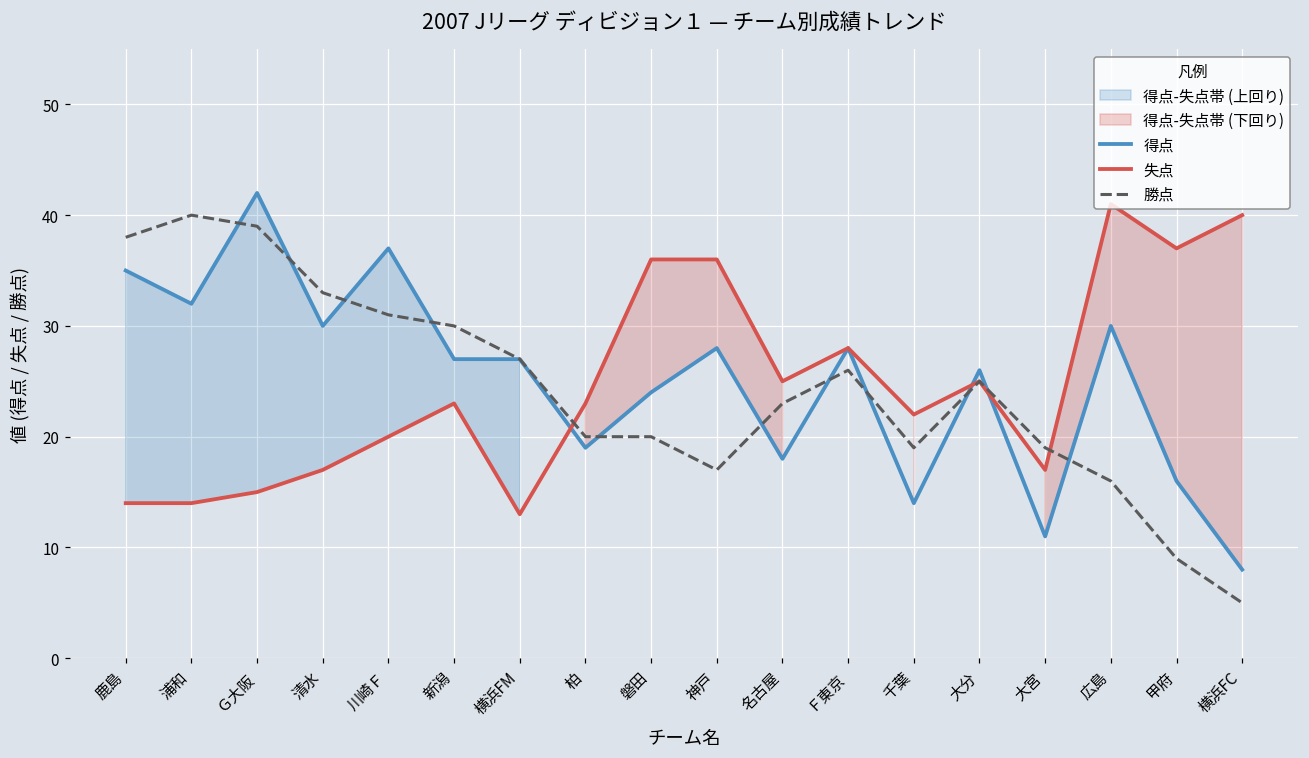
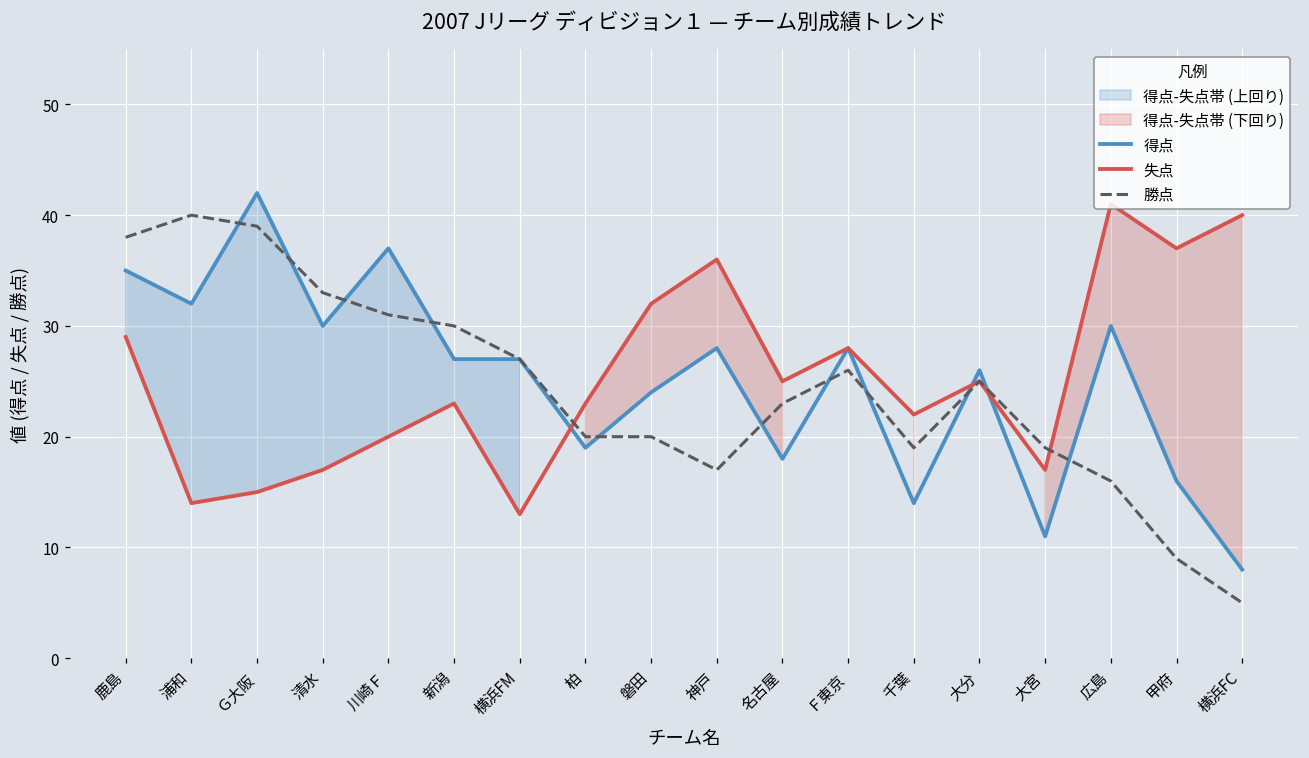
  {
    "得点": {
      "鹿島": 35,
      "浦和": 32,
      "Ｇ大阪": 42,
      "清水": 30,
      "川崎Ｆ": 37,
      "新潟": 27,
      "柏": 19,
      "磐田": 24,
      "神戸": 28,
      "名古屋": 18,
      "千葉": 14,
      "大分": 26,
      "大宮": 11,
      "広島": 30,
      "甲府": 16,
      "横浜FC": 8
    },
    "失点": {
-     "鹿島": 14,
+     "鹿島": 29,
      "浦和": 14,
      "Ｇ大阪": 15,
      "清水": 17,
      "川崎Ｆ": 20,
      "新潟": 23,
      "横浜FM": 13,
      "柏": 23,
-     "磐田": 36,
+     "磐田": 32,
      "神戸": 36,
      "名古屋": 25,
      "千葉": 22,
      "大宮": 17,
      "広島": 41,
      "甲府": 37,
      "横浜FC": 40
    },
    "勝点": {
      "鹿島": 38,
      "浦和": 40,
      "Ｇ大阪": 39,
      "清水": 33,
      "川崎Ｆ": 31,
      "新潟": 30,
      "柏": 20,
      "磐田": 20,
      "神戸": 17,
      "名古屋": 23,
      "Ｆ東京": 26,
      "千葉": 19,
      "大宮": 19,
      "広島": 16,
      "甲府": 9,
      "横浜FC": 5
    }
  }
